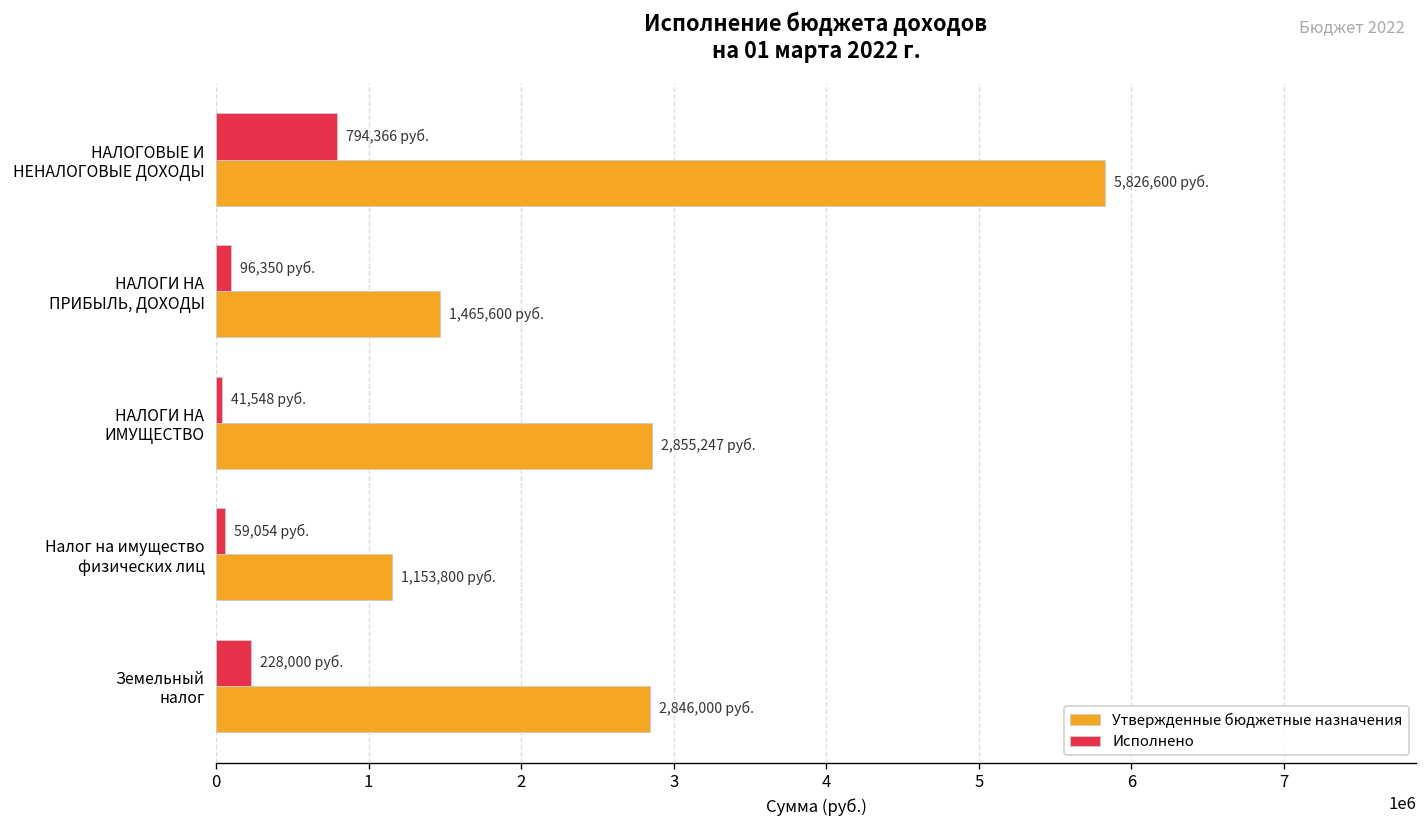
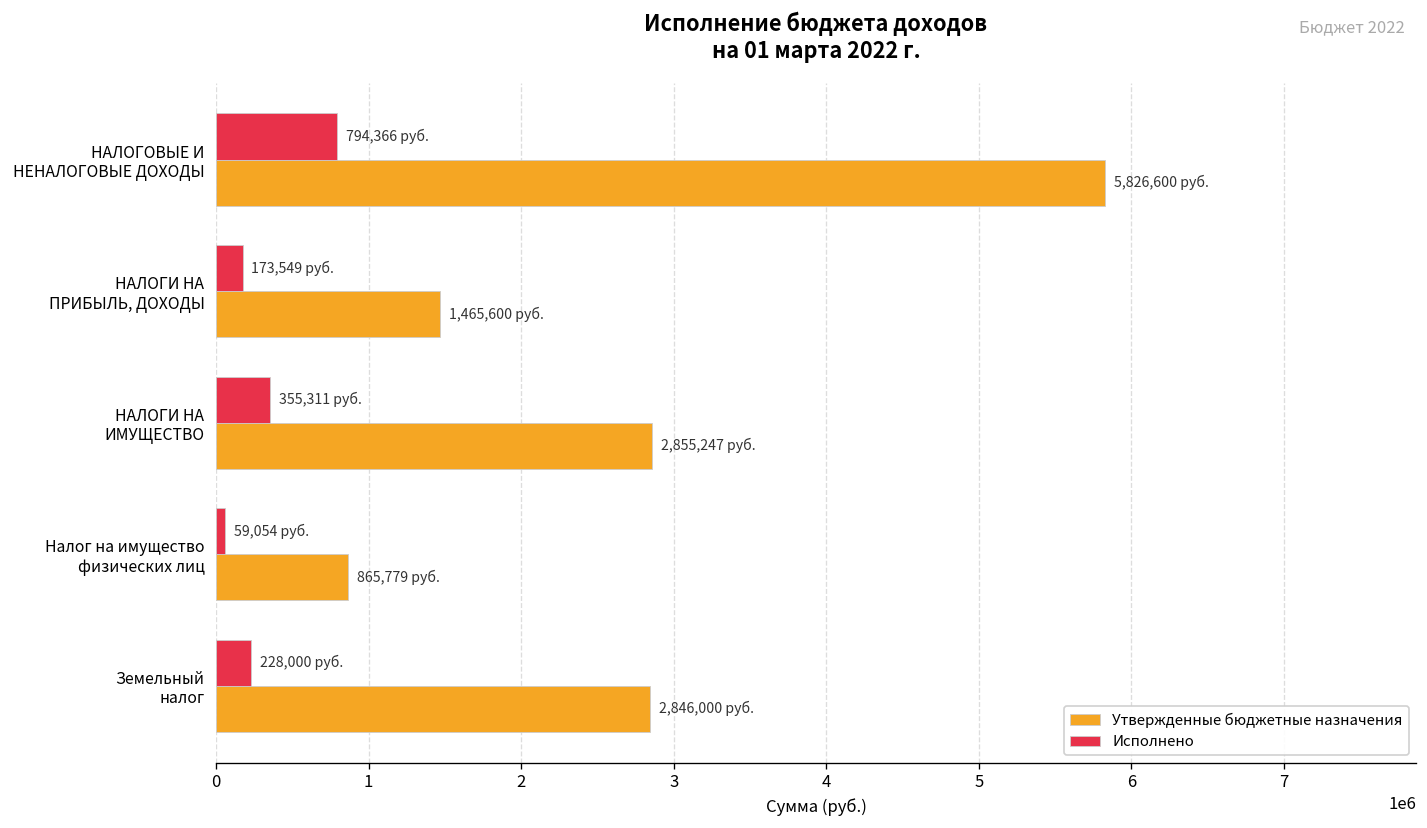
  {
    "Утвержденные бюджетные назначения": {
      "НАЛОГОВЫЕ И НЕНАЛОГОВЫЕ ДОХОДЫ": "5,826,600",
      "НАЛОГИ НА ПРИБЫЛЬ, ДОХОДЫ": "1,465,600",
      "НАЛОГИ НА ИМУЩЕСТВО": "2,855,247",
-     "Налог на имущество физических лиц": "1,153,800",
+     "Налог на имущество физических лиц": "865,779",
      "Земельный налог": "2,846,000"
    },
    "Исполнено": {
      "НАЛОГОВЫЕ И НЕНАЛОГОВЫЕ ДОХОДЫ": "794,366",
-     "НАЛОГИ НА ПРИБЫЛЬ, ДОХОДЫ": "96,350",
-     "НАЛОГИ НА ИМУЩЕСТВО": "41,548",
+     "НАЛОГИ НА ПРИБЫЛЬ, ДОХОДЫ": "173,549",
+     "НАЛОГИ НА ИМУЩЕСТВО": "355,311",
      "Налог на имущество физических лиц": "59,054",
      "Земельный налог": "228,000"
    }
  }
